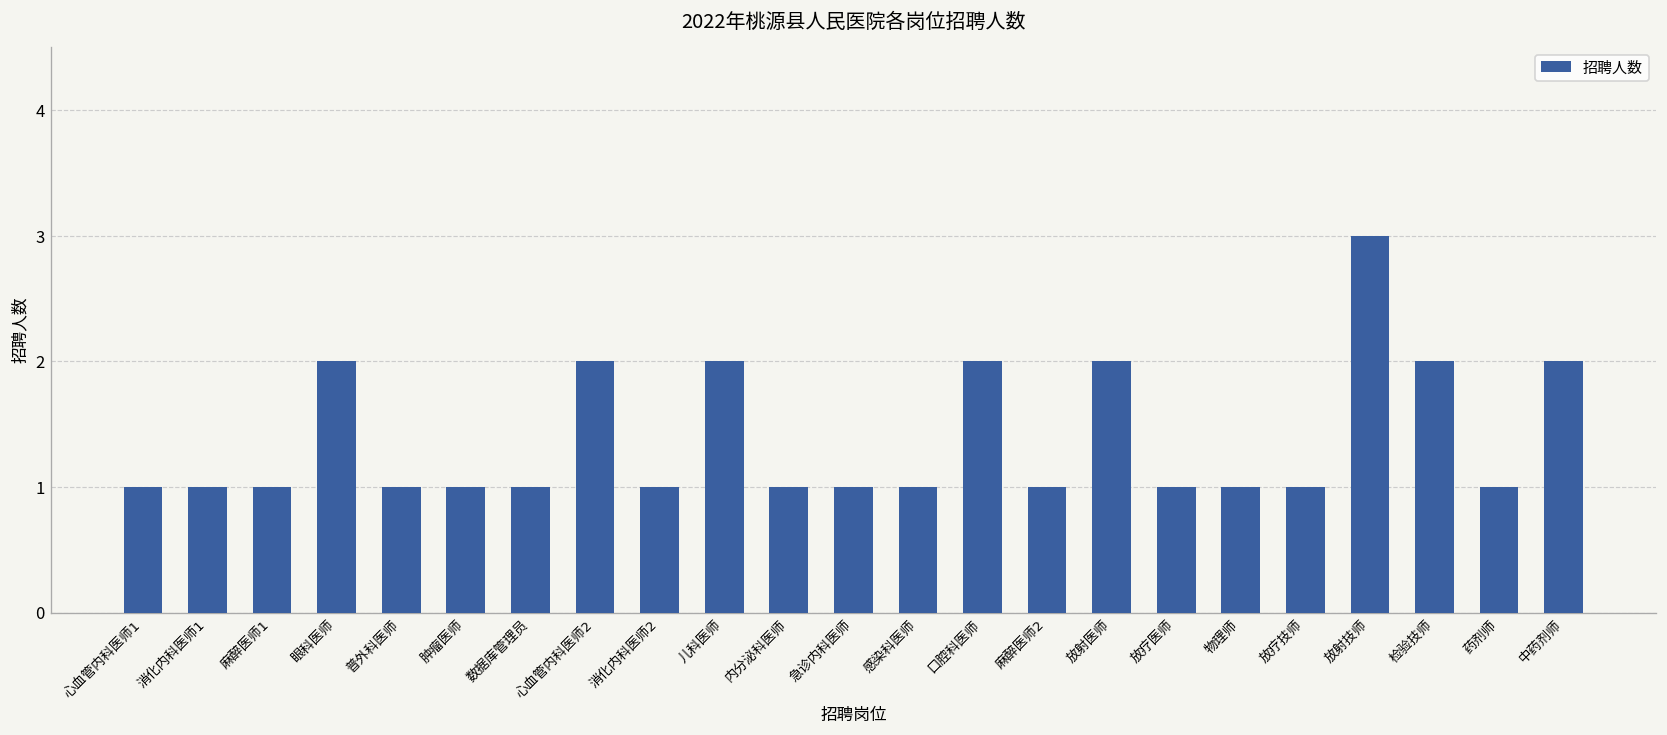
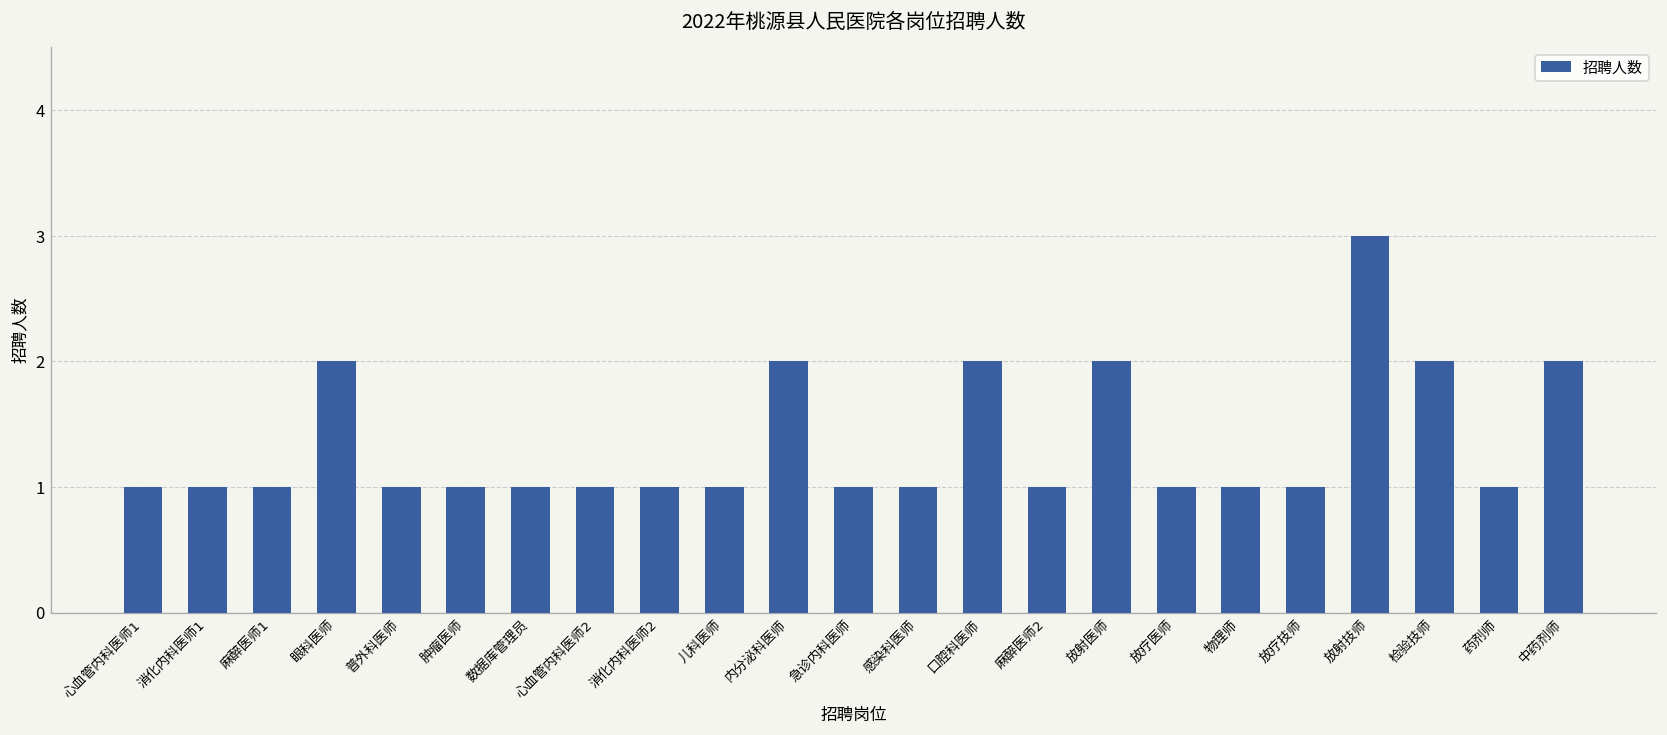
  {
    "心血管内科医师1": 1,
    "消化内科医师1": 1,
    "麻醉医师1": 1,
    "眼科医师": 2,
    "普外科医师": 1,
    "肿瘤医师": 1,
    "数据库管理员": 1,
-   "心血管内科医师2": 2,
+   "心血管内科医师2": 1,
    "消化内科医师2": 1,
-   "儿科医师": 2,
-   "内分泌科医师": 1,
+   "儿科医师": 1,
+   "内分泌科医师": 2,
    "急诊内科医师": 1,
    "感染科医师": 1,
    "口腔科医师": 2,
    "麻醉医师2": 1,
    "放射医师": 2,
    "放疗医师": 1,
    "物理师": 1,
    "放疗技师": 1,
    "放射技师": 3,
    "检验技师": 2,
    "药剂师": 1,
    "中药剂师": 2
  }
